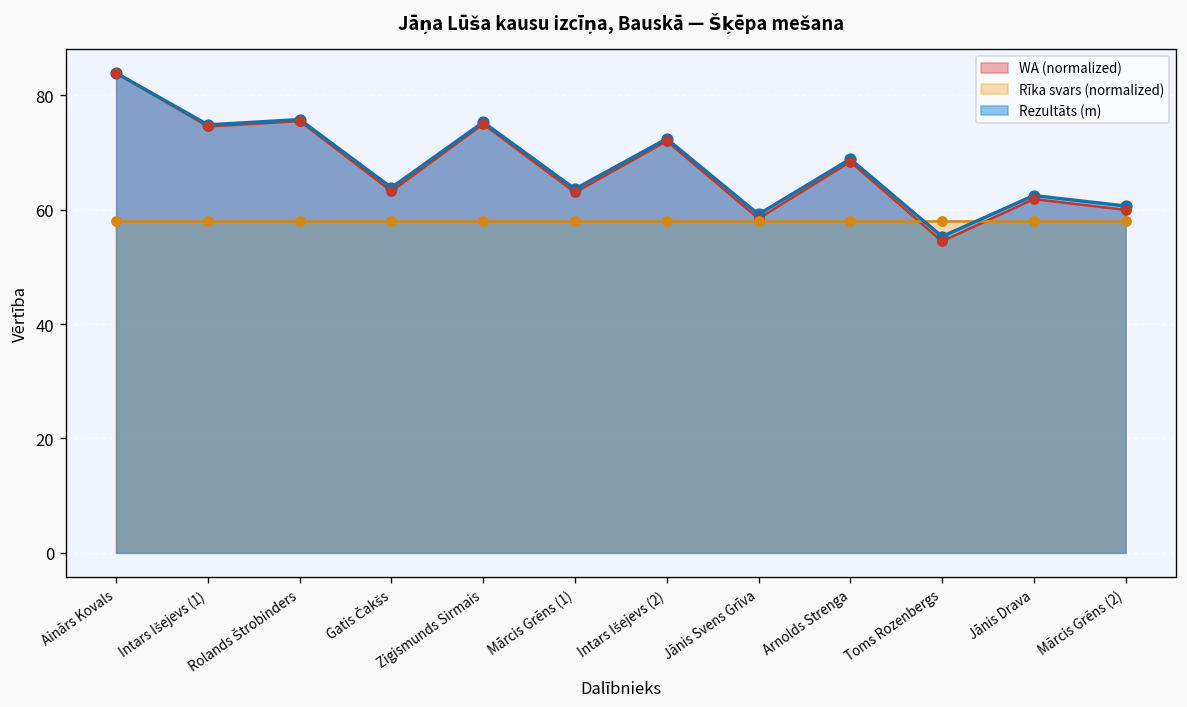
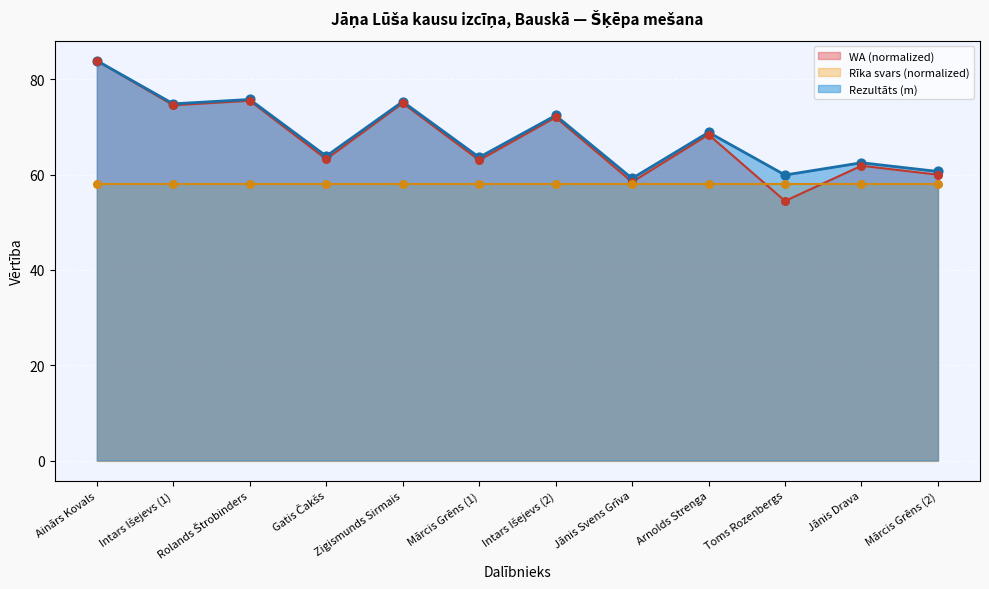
  {
    "WA (normalized)": {
      "Gatis Čakšs": 63,
      "Mārcis Grēns (1)": 63,
      "Toms Rozenbergs": 54,
      "Jānis Drava": 62,
      "Mārcis Grēns (2)": 60
    },
    "Rīka svars (normalized)": {
      "Ainārs Kovals": 58,
      "Intars Išejevs (1)": 58,
      "Rolands Štrobinders": 58,
      "Gatis Čakšs": 58,
      "Zigismunds Sirmais": 58,
      "Mārcis Grēns (1)": 58,
      "Intars Išejevs (2)": 58,
      "Arnolds Strenga": 58,
      "Toms Rozenbergs": 58,
      "Jānis Drava": 58,
      "Mārcis Grēns (2)": 58
    },
    "Rezultāts (m)": {
      "Gatis Čakšs": 64,
      "Mārcis Grēns (1)": 64,
      "Jānis Svens Grīva": 59,
-     "Toms Rozenbergs": 55,
+     "Toms Rozenbergs": 60,
      "Jānis Drava": 62,
      "Mārcis Grēns (2)": 61
    }
  }
